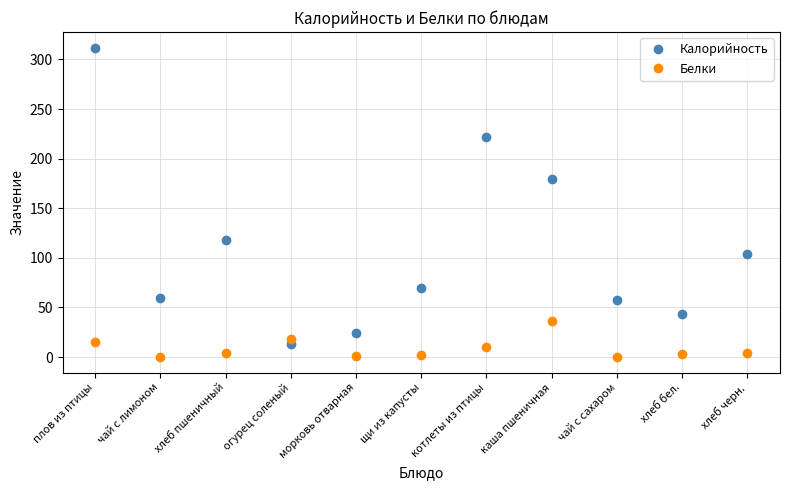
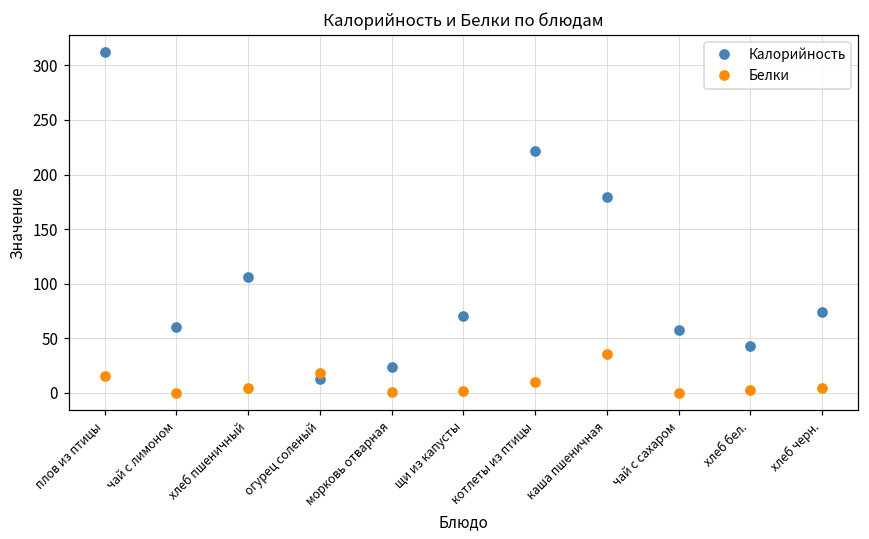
  {
    "Калорийность": {
      "плов из птицы": 310,
      "чай с лимоном": 60,
-     "хлеб пшеничный": 120,
+     "хлеб пшеничный": 110,
      "огурец соленый": 10,
      "морковь отварная": 20,
      "щи из капусты": 70,
      "котлеты из птицы": 220,
      "каша пшеничная": 180,
      "чай с сахаром": 60,
      "хлеб бел.": 40,
-     "хлеб черн.": 100
+     "хлеб черн.": 70
    },
    "Белки": {
      "плов из птицы": 20,
      "чай с лимоном": 0,
      "хлеб пшеничный": 0,
      "огурец соленый": 20,
      "морковь отварная": 0,
      "щи из капусты": 0,
      "котлеты из птицы": 10,
      "каша пшеничная": 40,
      "чай с сахаром": 0,
      "хлеб бел.": 0,
      "хлеб черн.": 0
    }
  }
